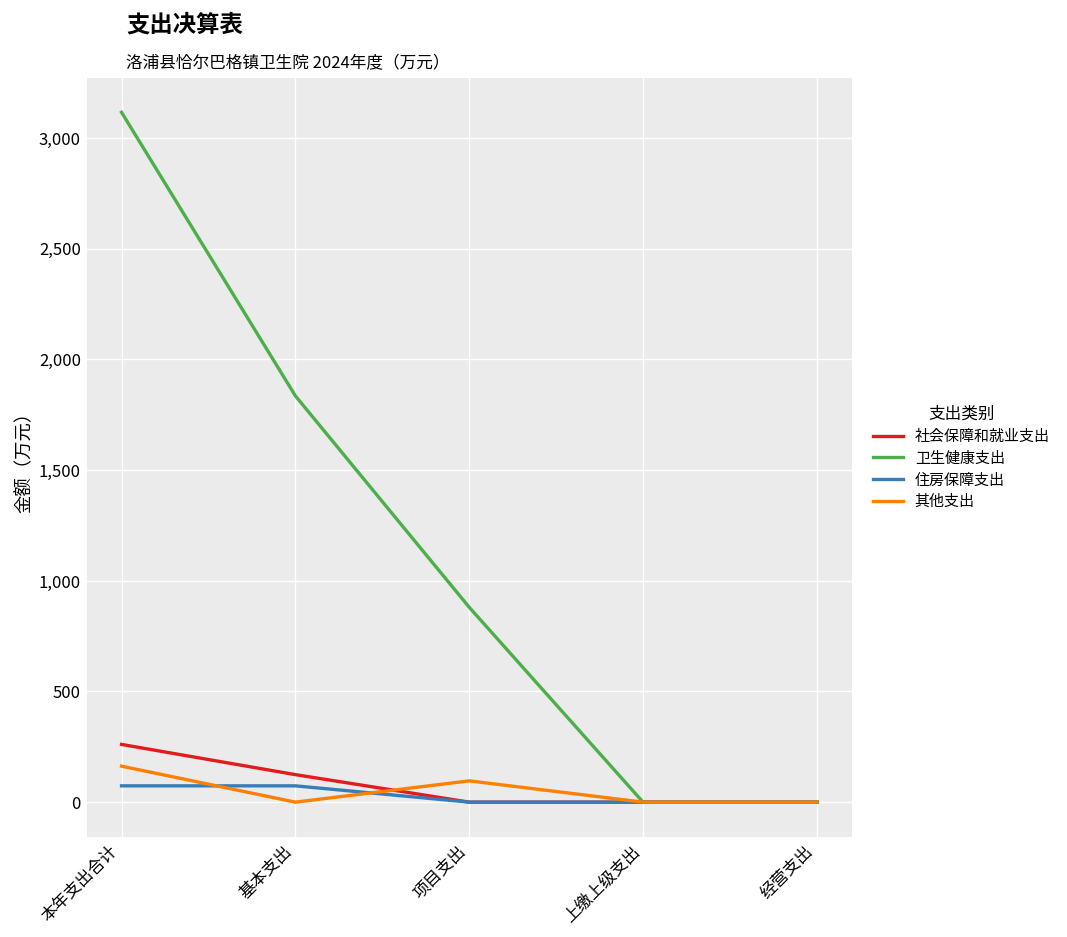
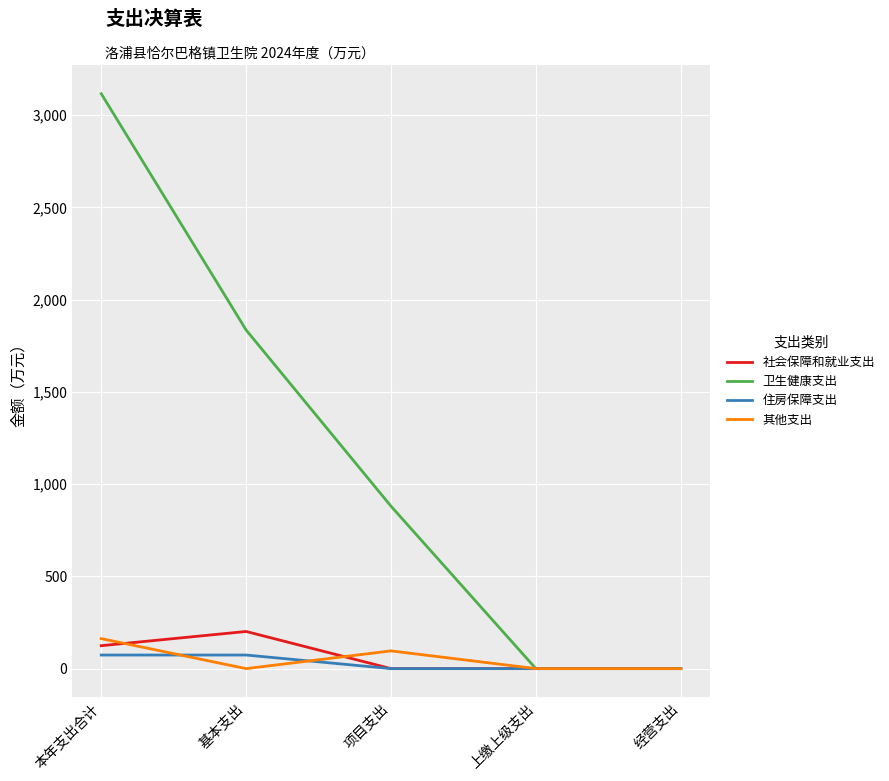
  {
    "社会保障和就业支出": {
-     "本年支出合计": "260",
-     "基本支出": "120"
+     "本年支出合计": "120",
+     "基本支出": "200"
    },
    "卫生健康支出": {
      "本年支出合计": "3,120",
      "基本支出": "1,840",
      "项目支出": "880"
    },
    "住房保障支出": {
      "本年支出合计": "70",
      "基本支出": "70"
    },
    "其他支出": {
      "本年支出合计": "160",
      "基本支出": "0",
      "项目支出": "100"
    }
  }
